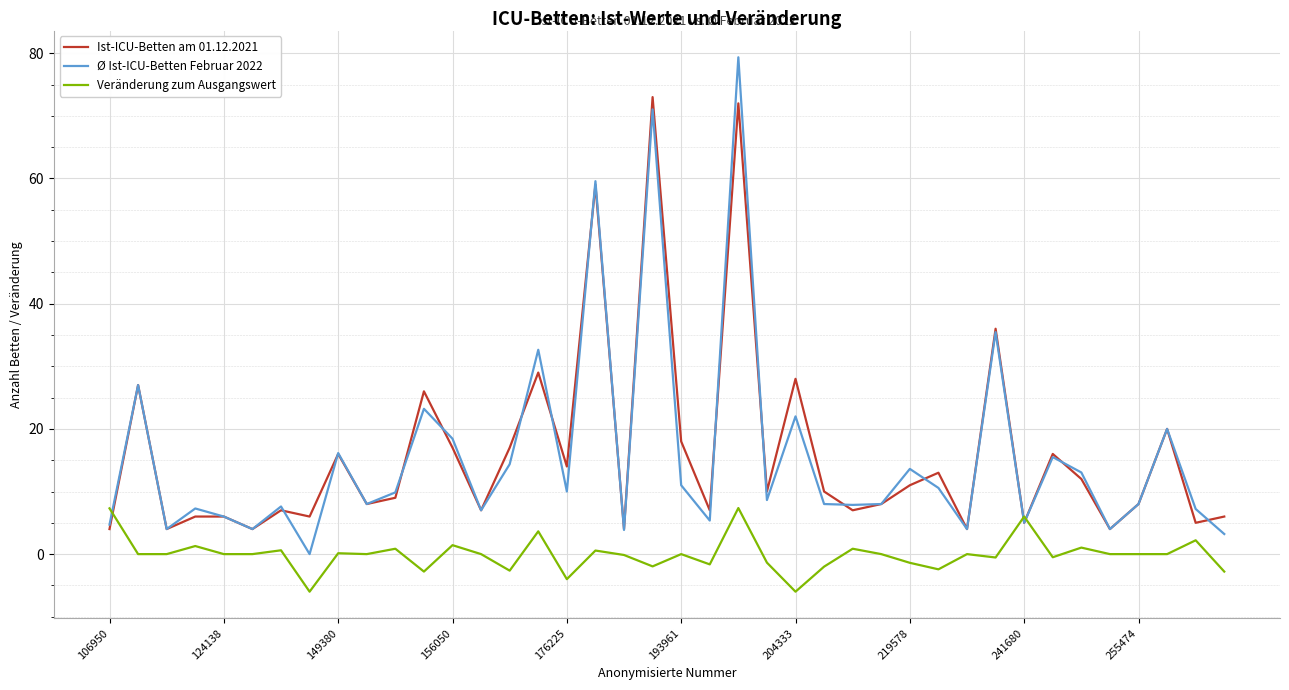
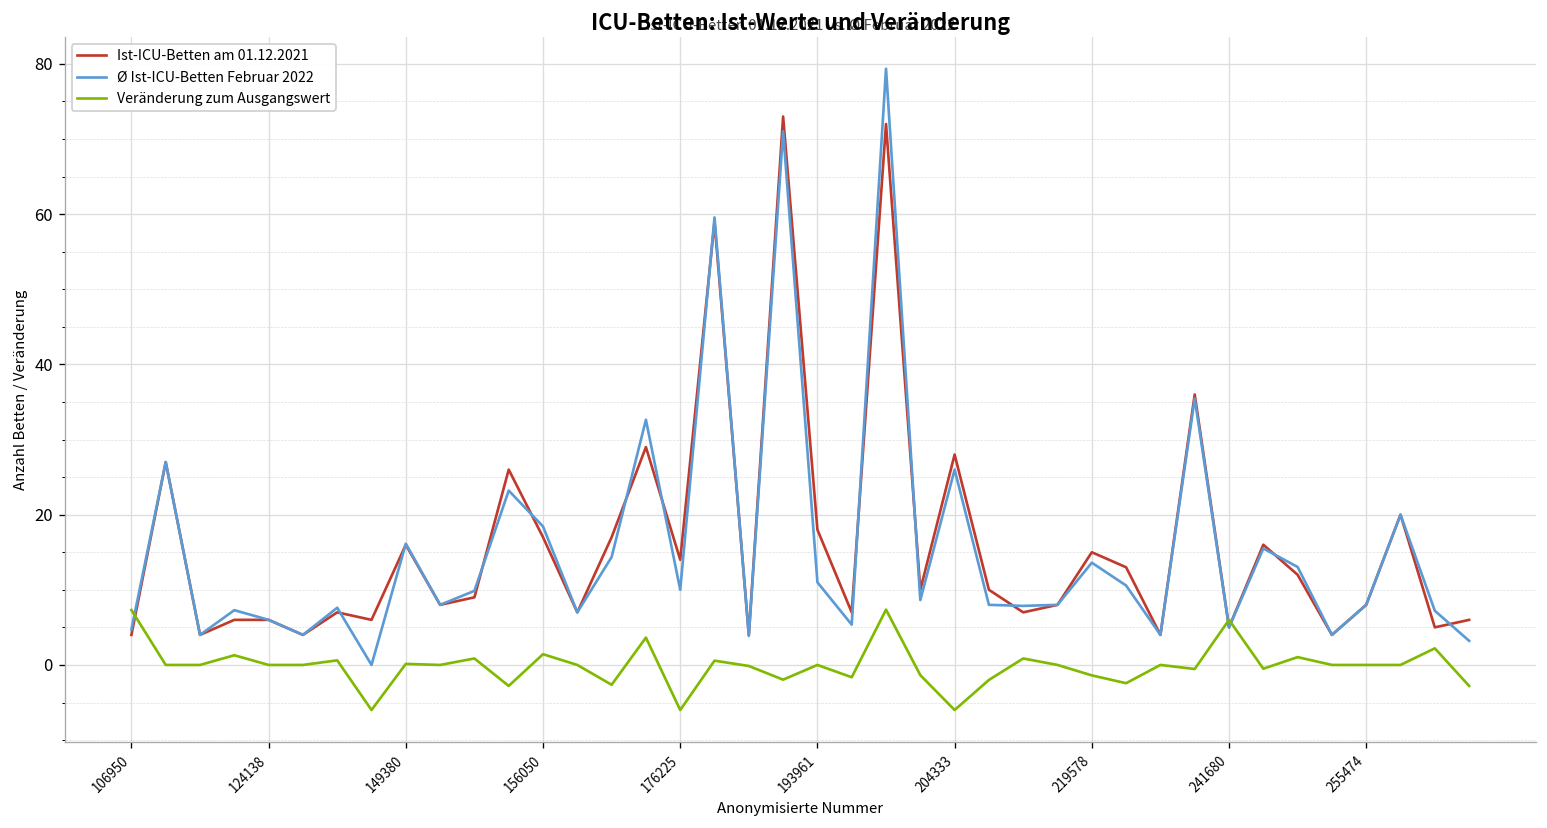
  {
    "Ist-ICU-Betten am 01.12.2021": {
      "106950": 4,
      "156050": 17,
      "176225": 14,
      "193961": 18,
      "204333": 28,
-     "219578": 11
+     "219578": 15
    },
    "Ø Ist-ICU-Betten Februar 2022": {
      "106950": 5,
      "156050": 18,
      "176225": 10,
      "193961": 11,
-     "204333": 22,
+     "204333": 26,
      "219578": 14
    },
    "Veränderung zum Ausgangswert": {
      "106950": 7,
      "124138": 0,
      "149380": 0,
      "156050": 1,
-     "176225": -4,
+     "176225": -6,
      "193961": 0,
      "204333": -6,
      "219578": -1,
      "241680": 6,
      "255474": 0
    }
  }
